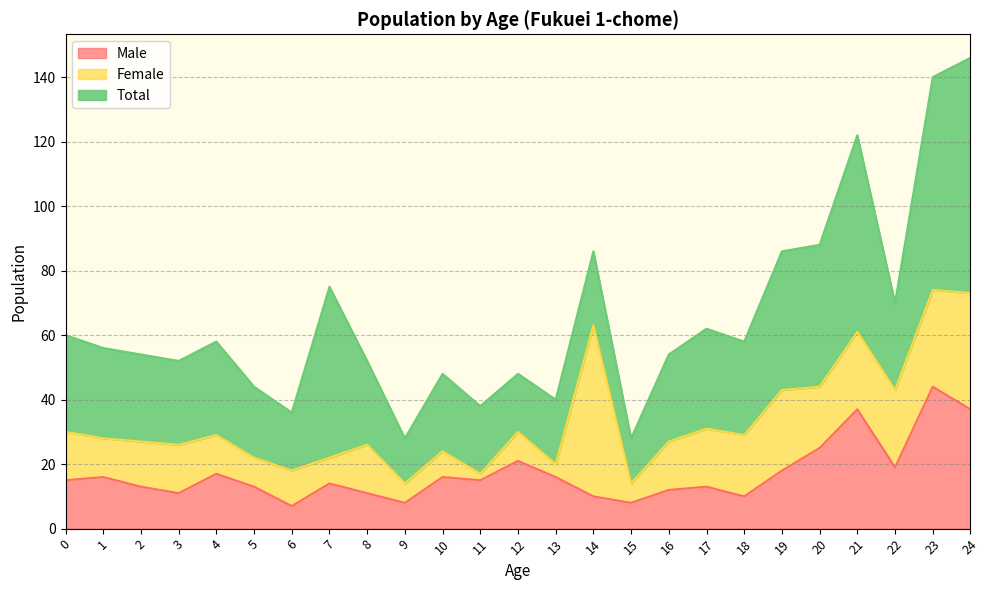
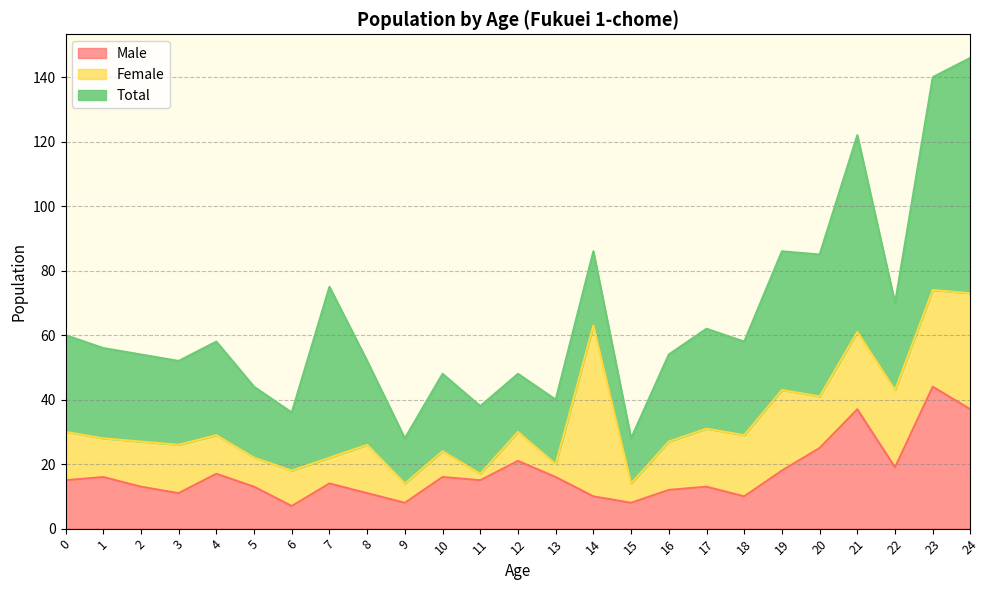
  {
    "Male": {
      "0": 15,
      "1": 16,
      "2": 13,
      "3": 11,
      "4": 17,
      "5": 13,
      "6": 7,
      "7": 14,
      "8": 11,
      "9": 8,
      "10": 16,
      "11": 15,
      "12": 21,
      "13": 16,
      "14": 10,
      "15": 8,
      "16": 12,
      "17": 13,
      "18": 10,
      "19": 18,
      "20": 25,
      "21": 37,
      "22": 19,
      "23": 44,
      "24": 37
    },
    "Female": {
      "0": 15,
      "1": 12,
      "2": 14,
      "3": 15,
      "4": 12,
      "5": 9,
      "6": 11,
      "7": 8,
      "8": 15,
      "9": 6,
      "10": 8,
      "11": 2,
      "12": 9,
      "13": 4,
      "14": 53,
      "15": 6,
      "16": 15,
      "17": 18,
      "18": 19,
      "19": 25,
-     "20": 19,
+     "20": 16,
      "21": 24,
      "22": 24,
      "23": 30,
      "24": 36
    },
    "Total": {
      "0": 30,
      "1": 28,
      "2": 27,
      "3": 26,
      "4": 29,
      "5": 22,
      "6": 18,
      "7": 53,
      "8": 26,
      "9": 14,
      "10": 24,
      "11": 21,
      "12": 18,
      "13": 20,
      "14": 23,
      "15": 14,
      "16": 27,
      "17": 31,
      "18": 29,
      "19": 43,
      "20": 44,
      "21": 61,
      "22": 27,
      "23": 66,
      "24": 73
    }
  }
